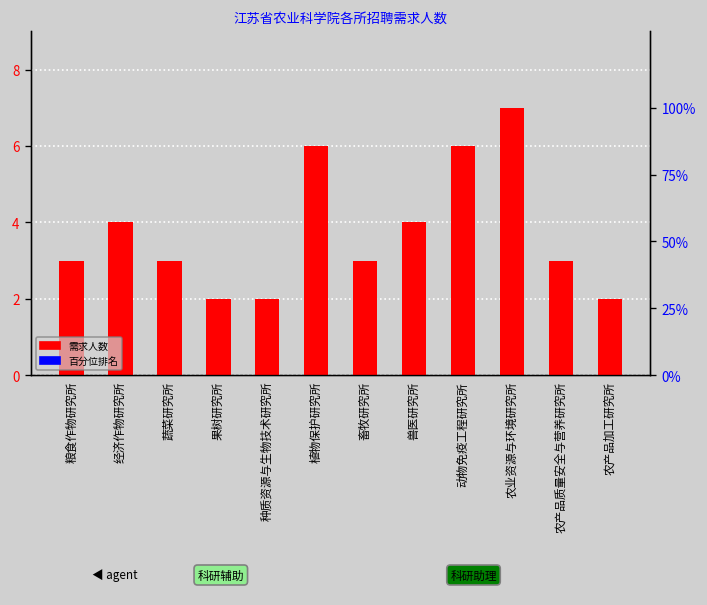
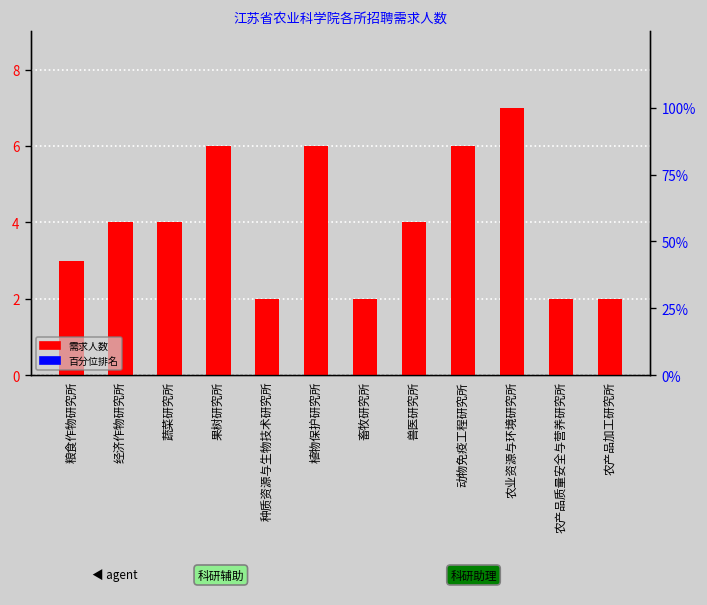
  {
    "粮食作物研究所": 3,
    "经济作物研究所": 4,
-   "蔬菜研究所": 3,
-   "果树研究所": 2,
+   "蔬菜研究所": 4,
+   "果树研究所": 6,
    "种质资源与生物技术研究所": 2,
    "植物保护研究所": 6,
-   "畜牧研究所": 3,
+   "畜牧研究所": 2,
    "兽医研究所": 4,
    "动物免疫工程研究所": 6,
    "农业资源与环境研究所": 7,
-   "农产品质量安全与营养研究所": 3,
+   "农产品质量安全与营养研究所": 2,
    "农产品加工研究所": 2
  }
